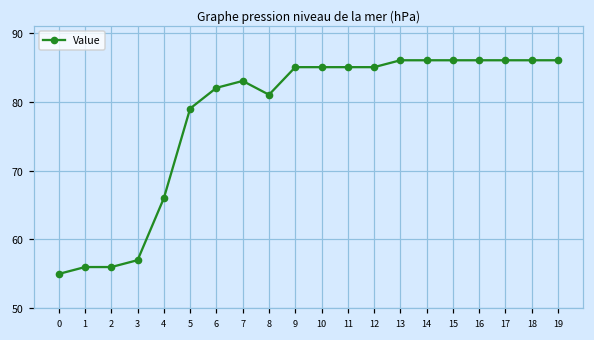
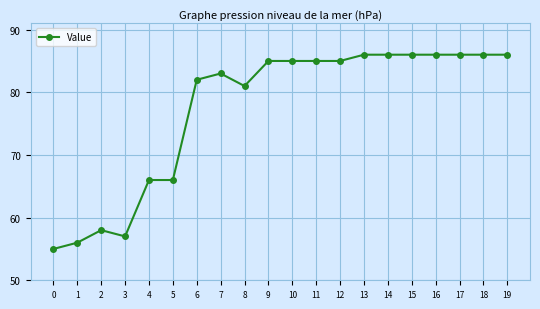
  {
    "0": 55,
    "1": 56,
-   "2": 56,
+   "2": 58,
    "3": 57,
    "4": 66,
-   "5": 79,
+   "5": 66,
    "6": 82,
    "7": 83,
    "8": 81,
    "9": 85,
    "10": 85,
    "11": 85,
    "12": 85,
    "13": 86,
    "14": 86,
    "15": 86,
    "16": 86,
    "17": 86,
    "18": 86,
    "19": 86
  }
